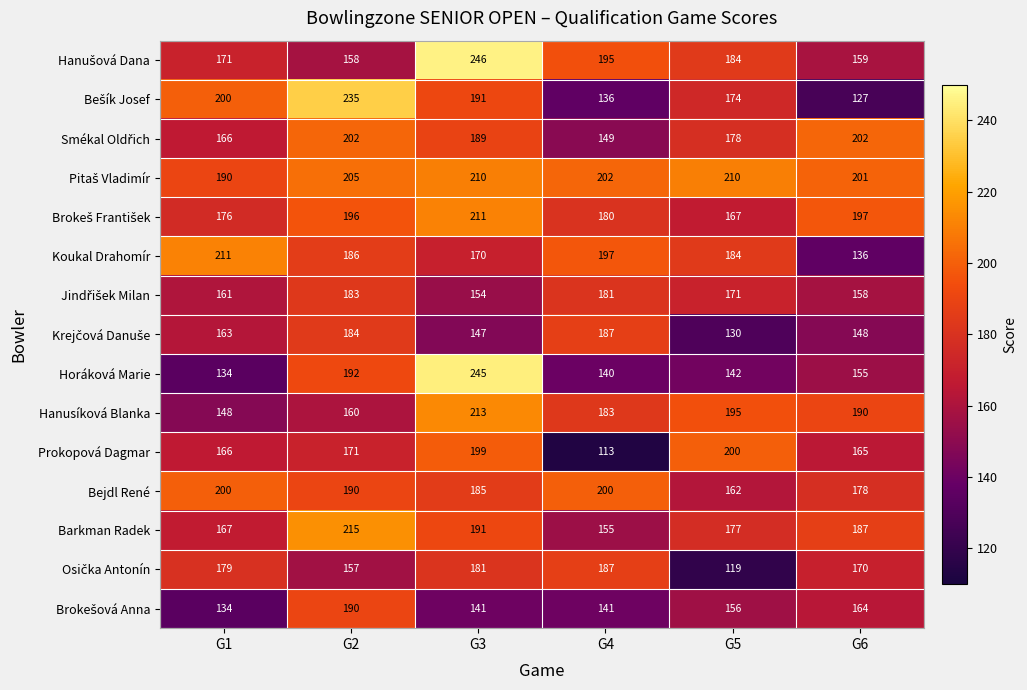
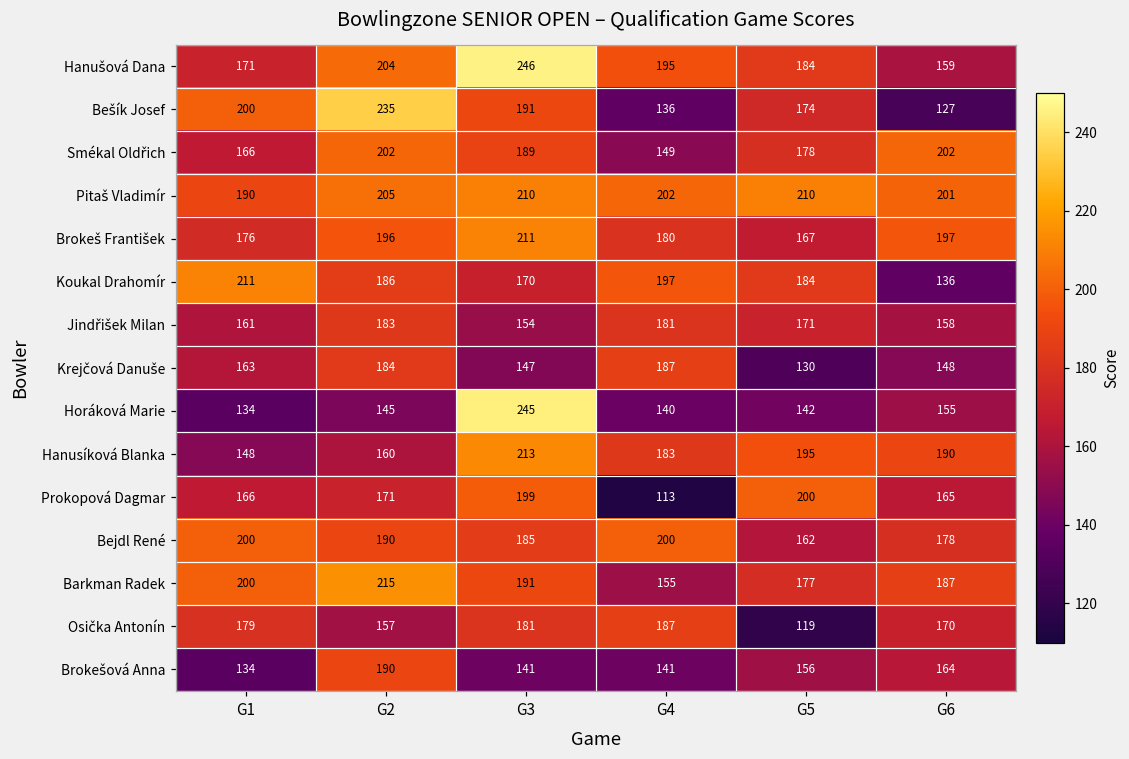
  {
    "Hanušová Dana": {
      "G1": 171,
-     "G2": 158,
+     "G2": 204,
      "G3": 246,
      "G4": 195,
      "G5": 184,
      "G6": 159
    },
    "Bešík Josef": {
      "G1": 200,
      "G2": 235,
      "G3": 191,
      "G4": 136,
      "G5": 174,
      "G6": 127
    },
    "Smékal Oldřich": {
      "G1": 166,
      "G2": 202,
      "G3": 189,
      "G4": 149,
      "G5": 178,
      "G6": 202
    },
    "Pitaš Vladimír": {
      "G1": 190,
      "G2": 205,
      "G3": 210,
      "G4": 202,
      "G5": 210,
      "G6": 201
    },
    "Brokeš František": {
      "G1": 176,
      "G2": 196,
      "G3": 211,
      "G4": 180,
      "G5": 167,
      "G6": 197
    },
    "Koukal Drahomír": {
      "G1": 211,
      "G2": 186,
      "G3": 170,
      "G4": 197,
      "G5": 184,
      "G6": 136
    },
    "Jindřišek Milan": {
      "G1": 161,
      "G2": 183,
      "G3": 154,
      "G4": 181,
      "G5": 171,
      "G6": 158
    },
    "Krejčová Danuše": {
      "G1": 163,
      "G2": 184,
      "G3": 147,
      "G4": 187,
      "G5": 130,
      "G6": 148
    },
    "Horáková Marie": {
      "G1": 134,
-     "G2": 192,
+     "G2": 145,
      "G3": 245,
      "G4": 140,
      "G5": 142,
      "G6": 155
    },
    "Hanusíková Blanka": {
      "G1": 148,
      "G2": 160,
      "G3": 213,
      "G4": 183,
      "G5": 195,
      "G6": 190
    },
    "Prokopová Dagmar": {
      "G1": 166,
      "G2": 171,
      "G3": 199,
      "G4": 113,
      "G5": 200,
      "G6": 165
    },
    "Bejdl René": {
      "G1": 200,
      "G2": 190,
      "G3": 185,
      "G4": 200,
      "G5": 162,
      "G6": 178
    },
    "Barkman Radek": {
-     "G1": 167,
+     "G1": 200,
      "G2": 215,
      "G3": 191,
      "G4": 155,
      "G5": 177,
      "G6": 187
    },
    "Osička Antonín": {
      "G1": 179,
      "G2": 157,
      "G3": 181,
      "G4": 187,
      "G5": 119,
      "G6": 170
    },
    "Brokešová Anna": {
      "G1": 134,
      "G2": 190,
      "G3": 141,
      "G4": 141,
      "G5": 156,
      "G6": 164
    }
  }
